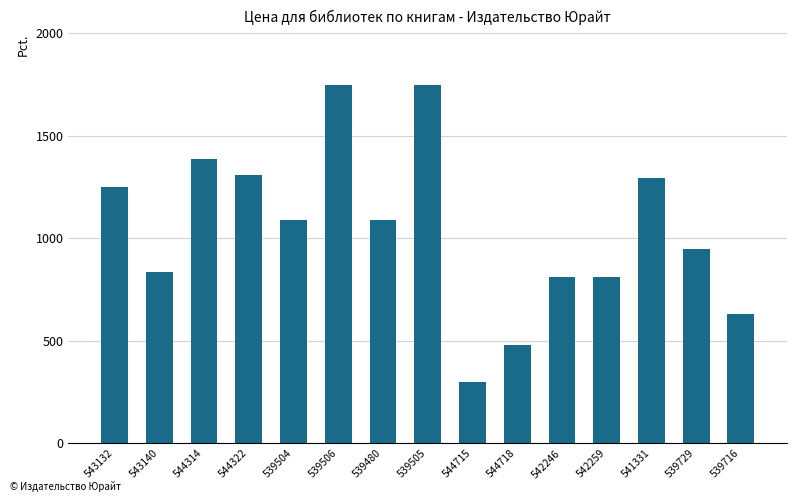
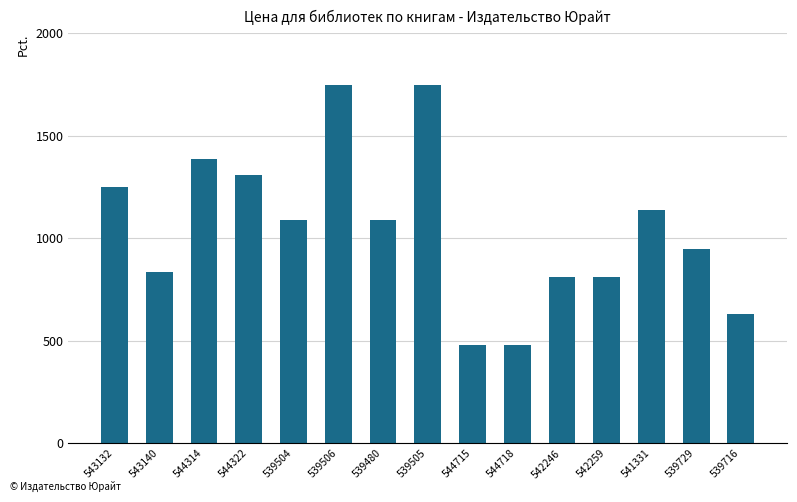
  {
    "543132": 1250,
    "543140": 840,
    "544314": 1390,
    "544322": 1310,
    "539504": 1090,
    "539506": 1750,
    "539480": 1090,
    "539505": 1750,
-   "544715": 300,
+   "544715": 480,
    "544718": 480,
    "542246": 810,
    "542259": 810,
-   "541331": 1290,
+   "541331": 1140,
    "539729": 950,
    "539716": 630
  }
